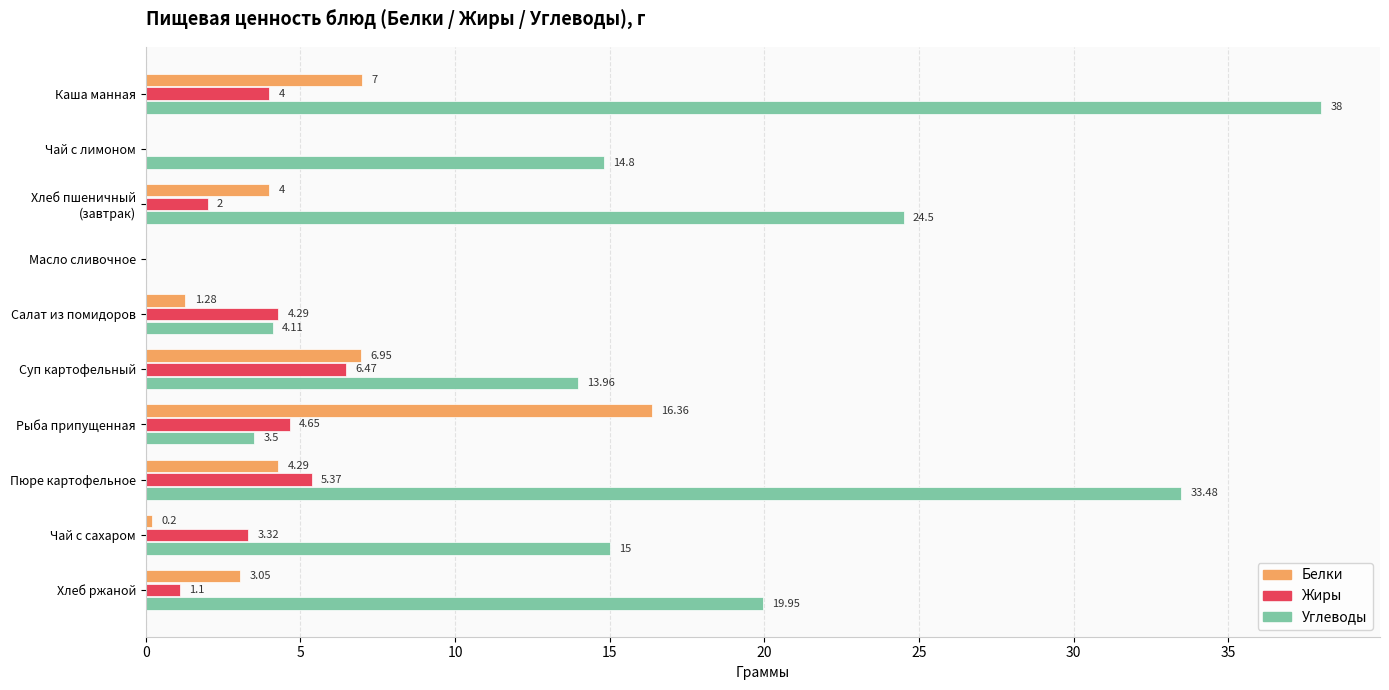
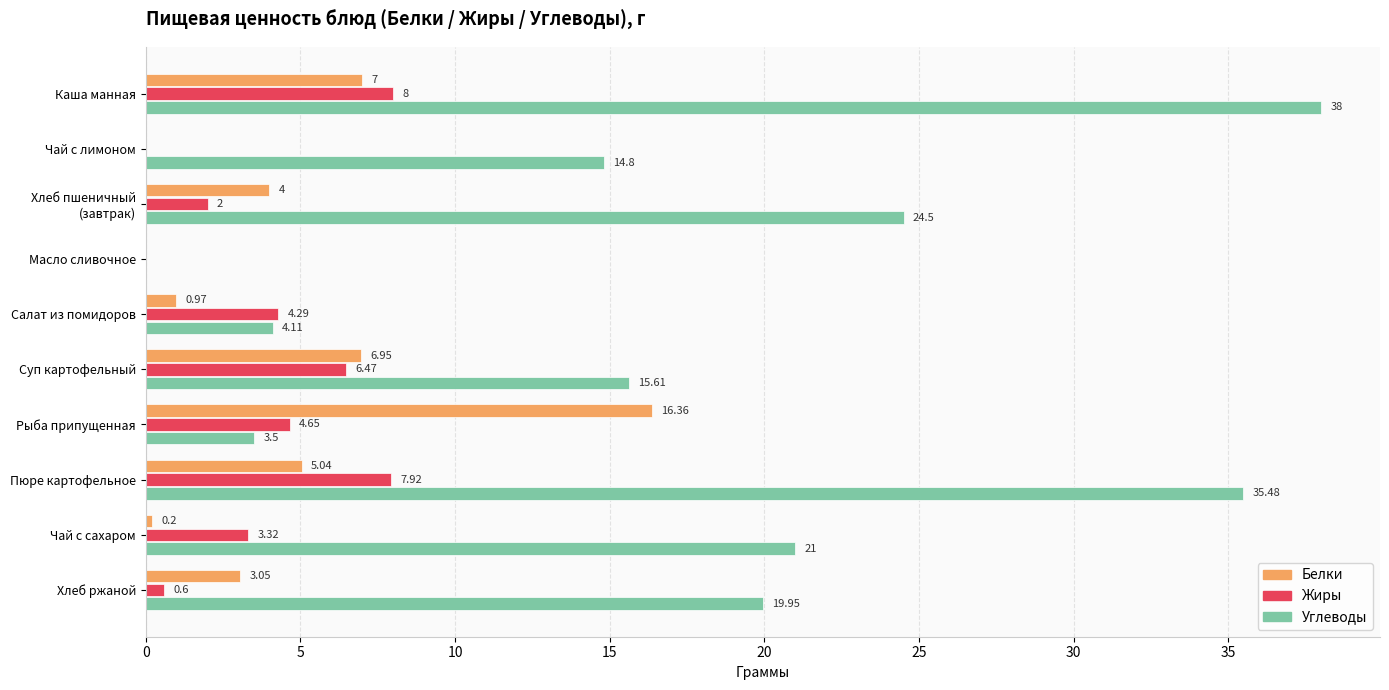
  {
    "Белки": {
      "Каша манная": 7,
      "Хлеб пшеничный (завтрак)": 4,
-     "Салат из помидоров": 1.28,
+     "Салат из помидоров": 0.97,
      "Суп картофельный": 6.95,
      "Рыба припущенная": 16.36,
-     "Пюре картофельное": 4.29,
+     "Пюре картофельное": 5.04,
      "Чай с сахаром": 0.2,
      "Хлеб ржаной": 3.05
    },
    "Жиры": {
-     "Каша манная": 4,
+     "Каша манная": 8,
      "Хлеб пшеничный (завтрак)": 2,
      "Салат из помидоров": 4.29,
      "Суп картофельный": 6.47,
      "Рыба припущенная": 4.65,
-     "Пюре картофельное": 5.37,
+     "Пюре картофельное": 7.92,
      "Чай с сахаром": 3.32,
-     "Хлеб ржаной": 1.1
+     "Хлеб ржаной": 0.6
    },
    "Углеводы": {
      "Каша манная": 38,
      "Чай с лимоном": 14.8,
      "Хлеб пшеничный (завтрак)": 24.5,
      "Салат из помидоров": 4.11,
-     "Суп картофельный": 13.96,
+     "Суп картофельный": 15.61,
      "Рыба припущенная": 3.5,
-     "Пюре картофельное": 33.48,
-     "Чай с сахаром": 15,
+     "Пюре картофельное": 35.48,
+     "Чай с сахаром": 21,
      "Хлеб ржаной": 19.95
    }
  }
